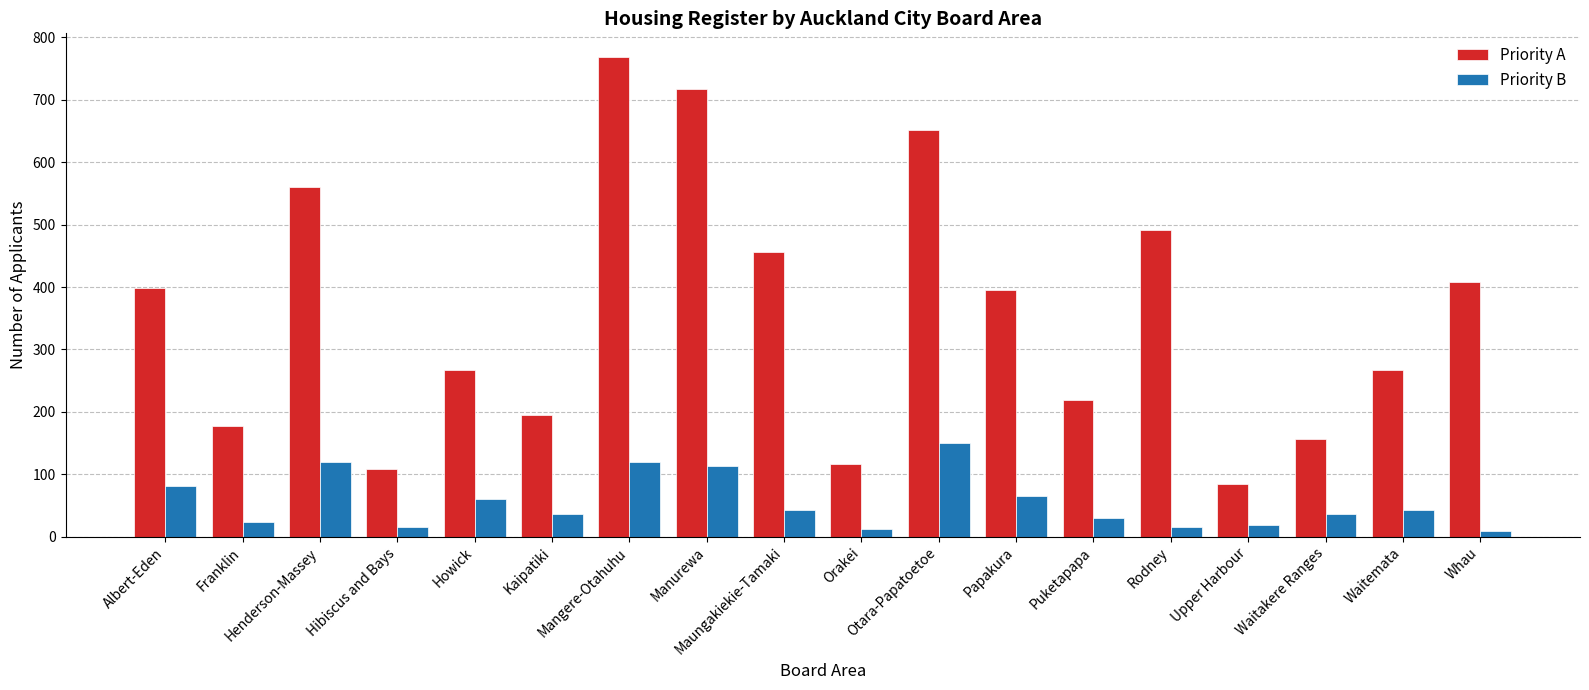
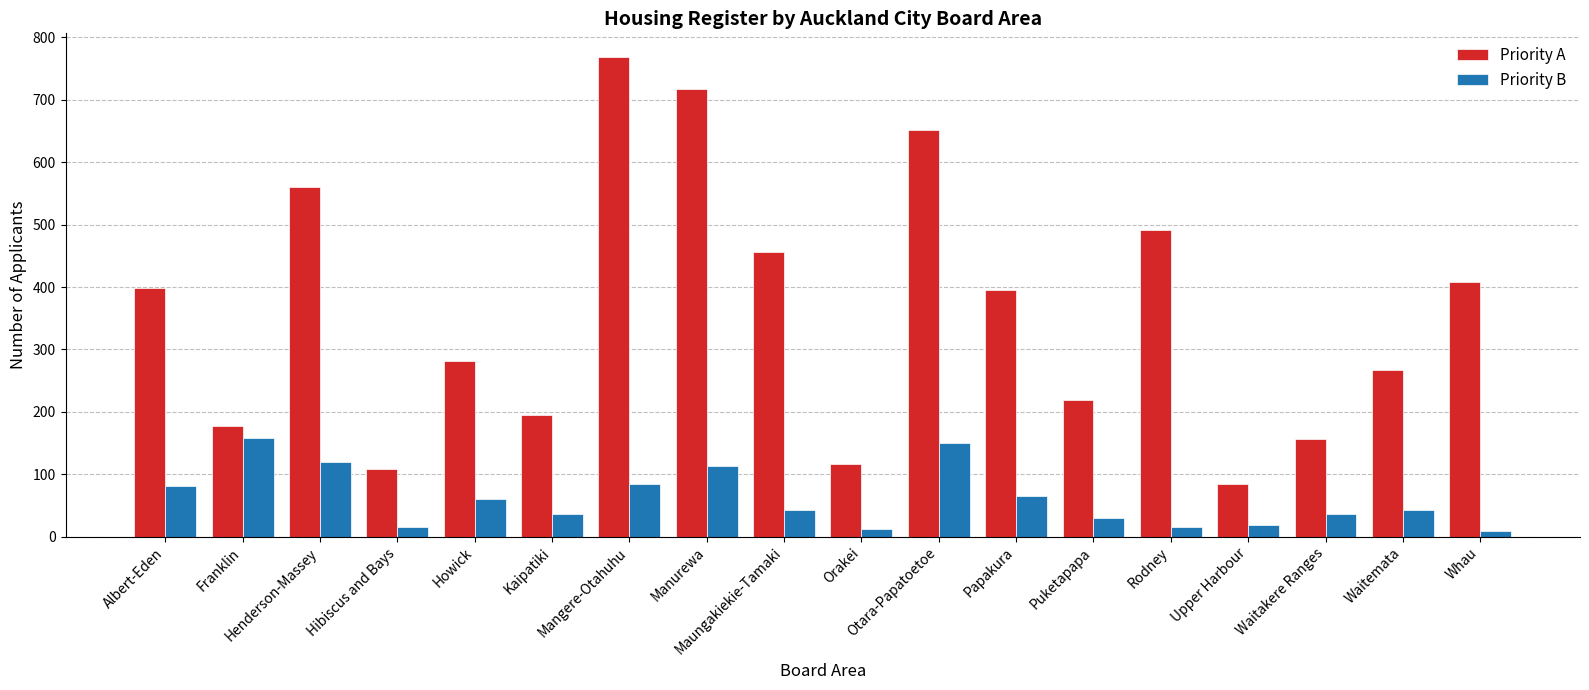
  {
    "Priority A": {
      "Albert-Eden": 400,
      "Franklin": 180,
      "Henderson-Massey": 560,
      "Hibiscus and Bays": 110,
-     "Howick": 270,
+     "Howick": 280,
      "Kaipatiki": 200,
      "Mangere-Otahuhu": 770,
      "Manurewa": 720,
      "Maungakiekie-Tamaki": 460,
      "Orakei": 120,
      "Otara-Papatoetoe": 650,
      "Papakura": 400,
      "Puketapapa": 220,
      "Rodney": 490,
      "Upper Harbour": 80,
      "Waitakere Ranges": 160,
      "Waitemata": 270,
      "Whau": 410
    },
    "Priority B": {
      "Albert-Eden": 80,
-     "Franklin": 20,
+     "Franklin": 160,
      "Henderson-Massey": 120,
      "Hibiscus and Bays": 20,
      "Howick": 60,
      "Kaipatiki": 40,
-     "Mangere-Otahuhu": 120,
+     "Mangere-Otahuhu": 90,
      "Manurewa": 110,
      "Maungakiekie-Tamaki": 40,
      "Orakei": 10,
      "Otara-Papatoetoe": 150,
      "Papakura": 70,
      "Puketapapa": 30,
      "Rodney": 20,
      "Upper Harbour": 20,
      "Waitakere Ranges": 40,
      "Waitemata": 40,
      "Whau": 10
    }
  }
